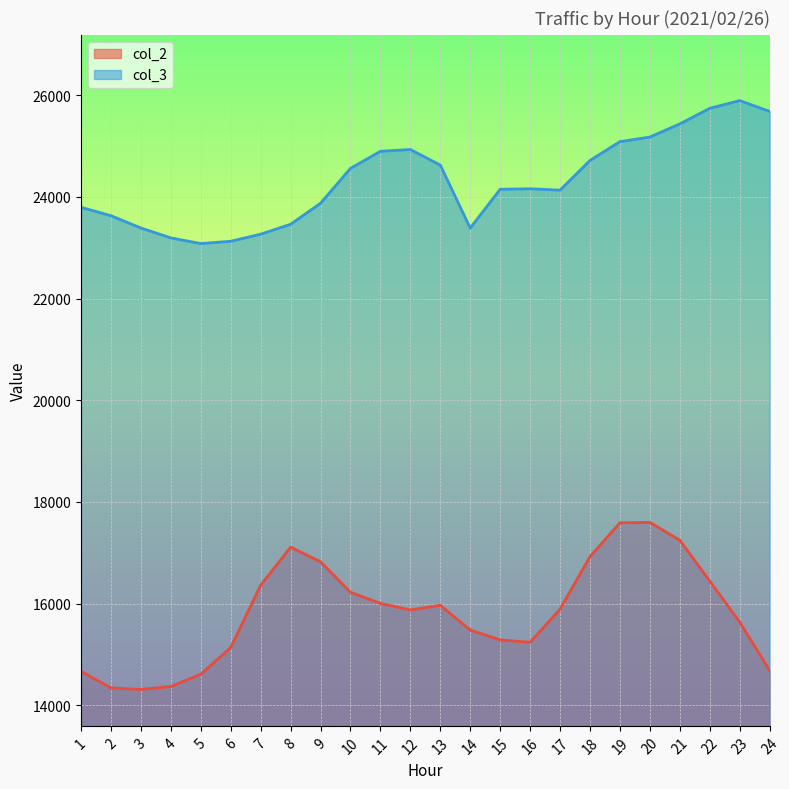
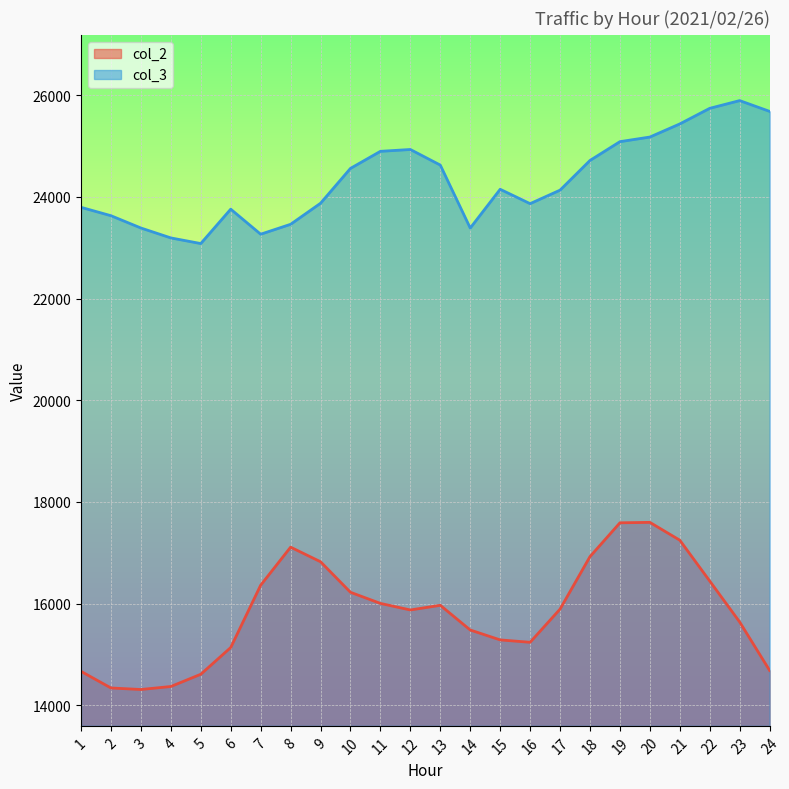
  {
    "col_2": {
      "1": 14700,
      "2": 14300,
      "3": 14300,
      "4": 14400,
      "5": 14600,
      "6": 15100,
      "7": 16400,
      "8": 17100,
      "9": 16800,
      "10": 16200,
      "11": 16000,
      "12": 15900,
      "13": 16000,
      "14": 15500,
      "15": 15300,
      "16": 15200,
      "17": 15900,
      "18": 16900,
      "19": 17600,
      "20": 17600,
      "21": 17200,
      "22": 16400,
      "23": 15600,
      "24": 14700
    },
    "col_3": {
      "1": 23800,
      "2": 23600,
      "3": 23400,
      "4": 23200,
      "5": 23100,
-     "6": 23100,
+     "6": 23800,
      "7": 23300,
      "8": 23500,
      "9": 23900,
      "10": 24600,
      "11": 24900,
      "12": 24900,
      "13": 24600,
      "14": 23400,
      "15": 24200,
-     "16": 24200,
+     "16": 23900,
      "17": 24100,
      "18": 24700,
      "19": 25100,
      "20": 25200,
      "21": 25400,
      "22": 25700,
      "23": 25900,
      "24": 25700
    }
  }
